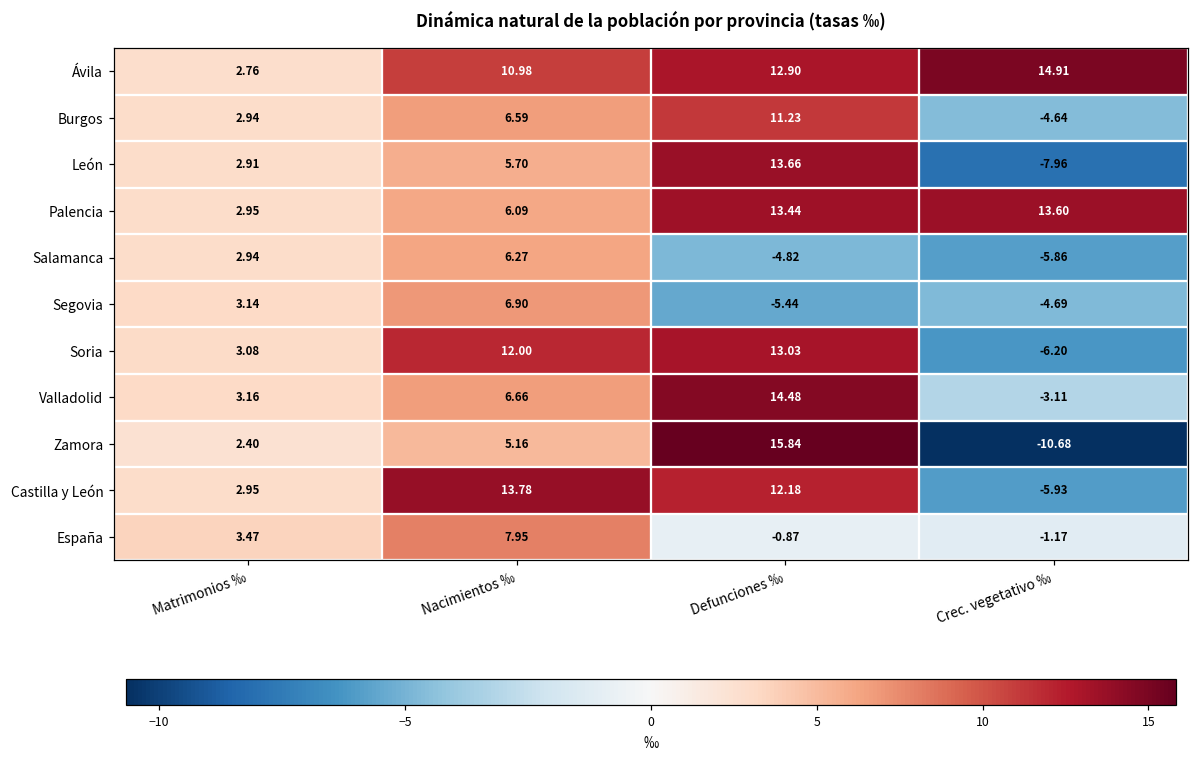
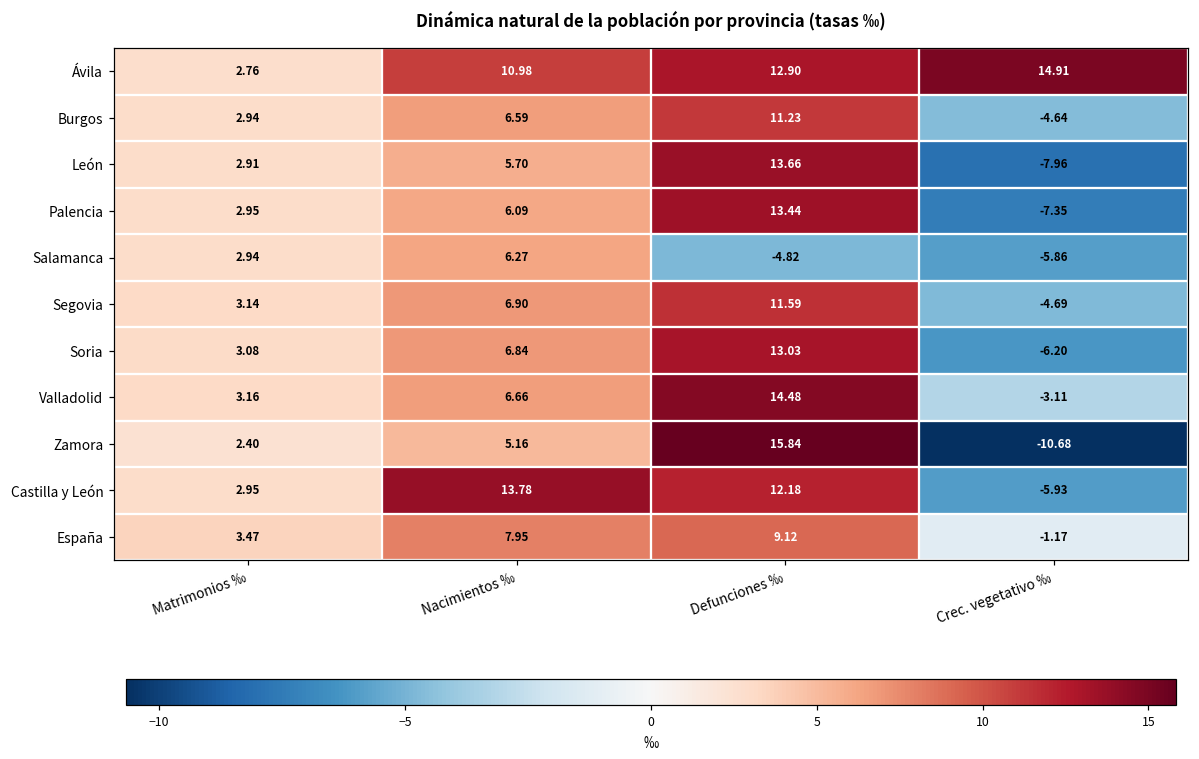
  {
    "Ávila": {
      "Matrimonios ‰": 2.76,
      "Nacimientos ‰": 10.98,
      "Defunciones ‰": 12.90,
      "Crec. vegetativo ‰": 14.91
    },
    "Burgos": {
      "Matrimonios ‰": 2.94,
      "Nacimientos ‰": 6.59,
      "Defunciones ‰": 11.23,
      "Crec. vegetativo ‰": -4.64
    },
    "León": {
      "Matrimonios ‰": 2.91,
      "Nacimientos ‰": 5.70,
      "Defunciones ‰": 13.66,
      "Crec. vegetativo ‰": -7.96
    },
    "Palencia": {
      "Matrimonios ‰": 2.95,
      "Nacimientos ‰": 6.09,
      "Defunciones ‰": 13.44,
-     "Crec. vegetativo ‰": 13.60
+     "Crec. vegetativo ‰": -7.35
    },
    "Salamanca": {
      "Matrimonios ‰": 2.94,
      "Nacimientos ‰": 6.27,
      "Defunciones ‰": -4.82,
      "Crec. vegetativo ‰": -5.86
    },
    "Segovia": {
      "Matrimonios ‰": 3.14,
      "Nacimientos ‰": 6.90,
-     "Defunciones ‰": -5.44,
+     "Defunciones ‰": 11.59,
      "Crec. vegetativo ‰": -4.69
    },
    "Soria": {
      "Matrimonios ‰": 3.08,
-     "Nacimientos ‰": 12.00,
+     "Nacimientos ‰": 6.84,
      "Defunciones ‰": 13.03,
      "Crec. vegetativo ‰": -6.20
    },
    "Valladolid": {
      "Matrimonios ‰": 3.16,
      "Nacimientos ‰": 6.66,
      "Defunciones ‰": 14.48,
      "Crec. vegetativo ‰": -3.11
    },
    "Zamora": {
      "Matrimonios ‰": 2.40,
      "Nacimientos ‰": 5.16,
      "Defunciones ‰": 15.84,
      "Crec. vegetativo ‰": -10.68
    },
    "Castilla y León": {
      "Matrimonios ‰": 2.95,
      "Nacimientos ‰": 13.78,
      "Defunciones ‰": 12.18,
      "Crec. vegetativo ‰": -5.93
    },
    "España": {
      "Matrimonios ‰": 3.47,
      "Nacimientos ‰": 7.95,
-     "Defunciones ‰": -0.87,
+     "Defunciones ‰": 9.12,
      "Crec. vegetativo ‰": -1.17
    }
  }
